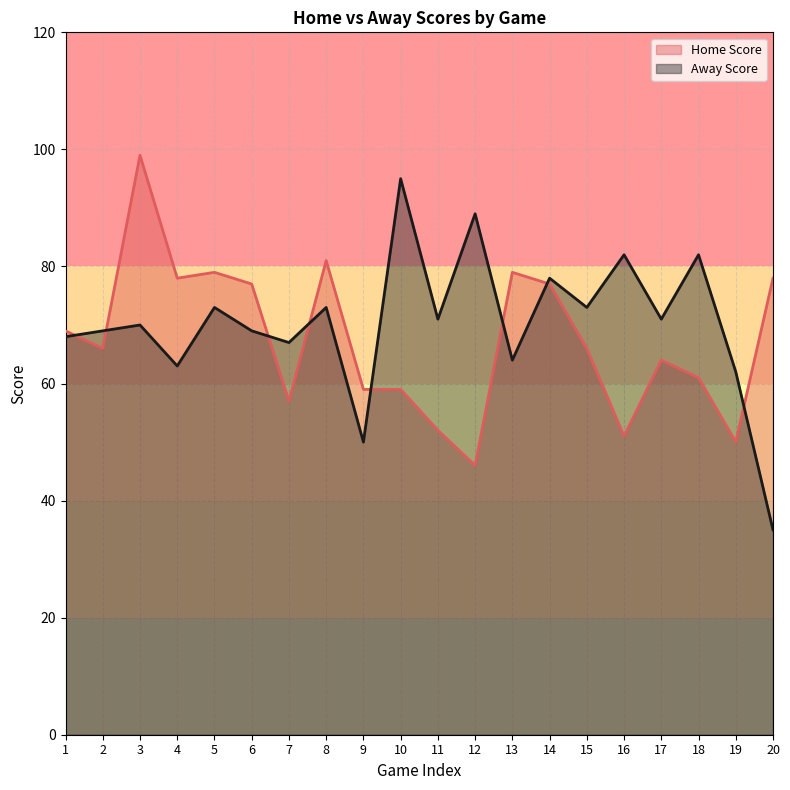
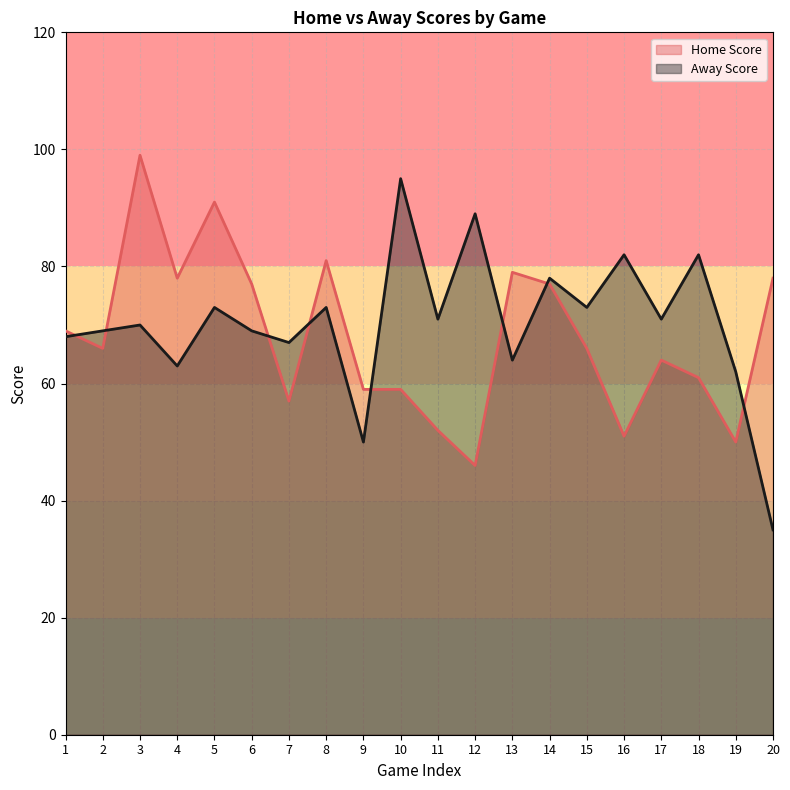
  {
    "Home Score": {
      "1": 69,
      "2": 66,
      "3": 99,
      "4": 78,
-     "5": 79,
+     "5": 91,
      "6": 77,
      "7": 57,
      "8": 81,
      "9": 59,
      "10": 59,
      "11": 52,
      "12": 46,
      "13": 79,
      "14": 77,
      "15": 66,
      "16": 51,
      "17": 64,
      "18": 61,
      "19": 50,
      "20": 78
    },
    "Away Score": {
      "1": 68,
      "2": 69,
      "3": 70,
      "4": 63,
      "5": 73,
      "6": 69,
      "7": 67,
      "8": 73,
      "9": 50,
      "10": 95,
      "11": 71,
      "12": 89,
      "13": 64,
      "14": 78,
      "15": 73,
      "16": 82,
      "17": 71,
      "18": 82,
      "19": 62,
      "20": 35
    }
  }
